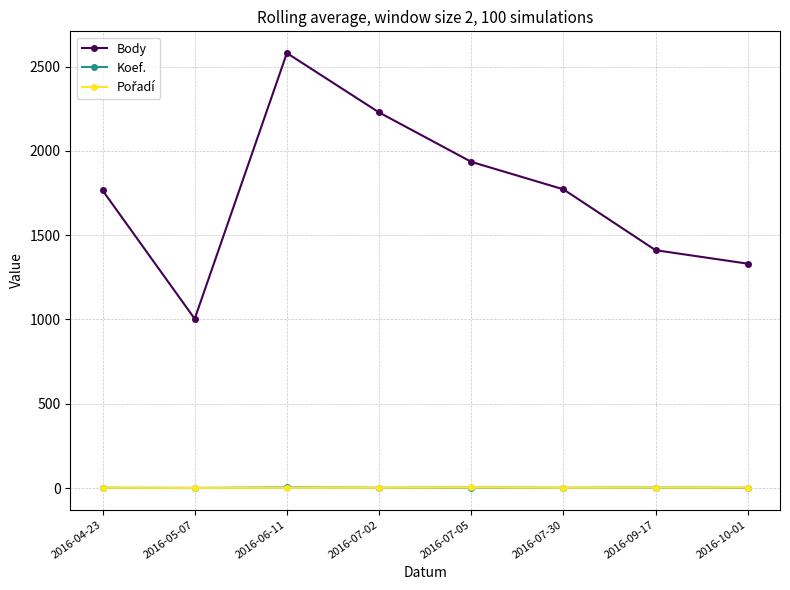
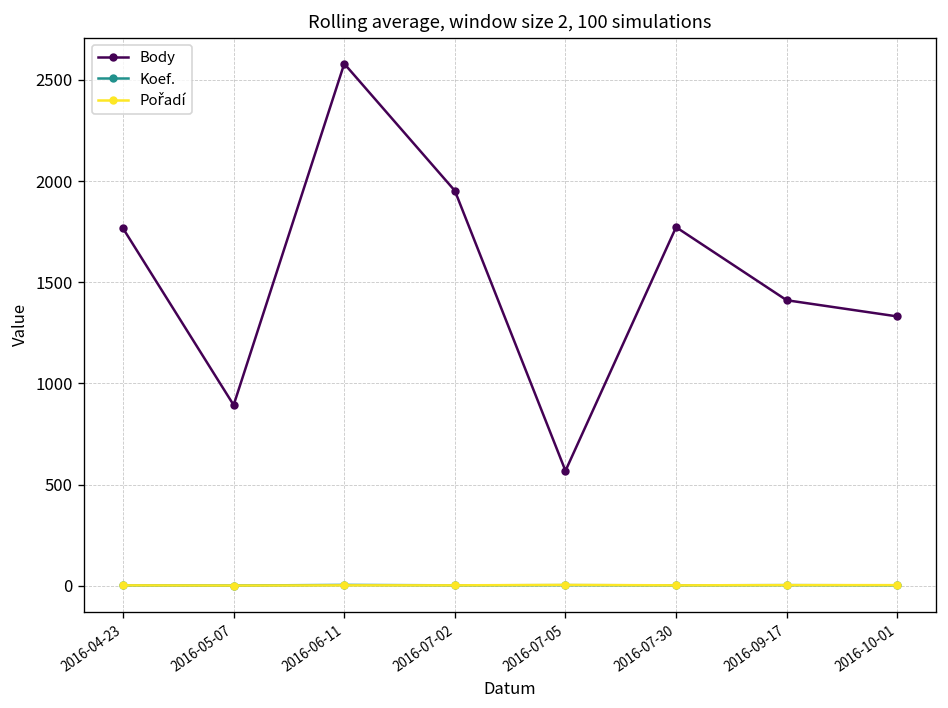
  {
    "Body": {
      "2016-04-23": 1770,
-     "2016-05-07": 1000,
+     "2016-05-07": 890,
      "2016-06-11": 2580,
-     "2016-07-02": 2230,
-     "2016-07-05": 1940,
+     "2016-07-02": 1950,
+     "2016-07-05": 570,
      "2016-07-30": 1770,
      "2016-09-17": 1410,
      "2016-10-01": 1330
    }
  }
